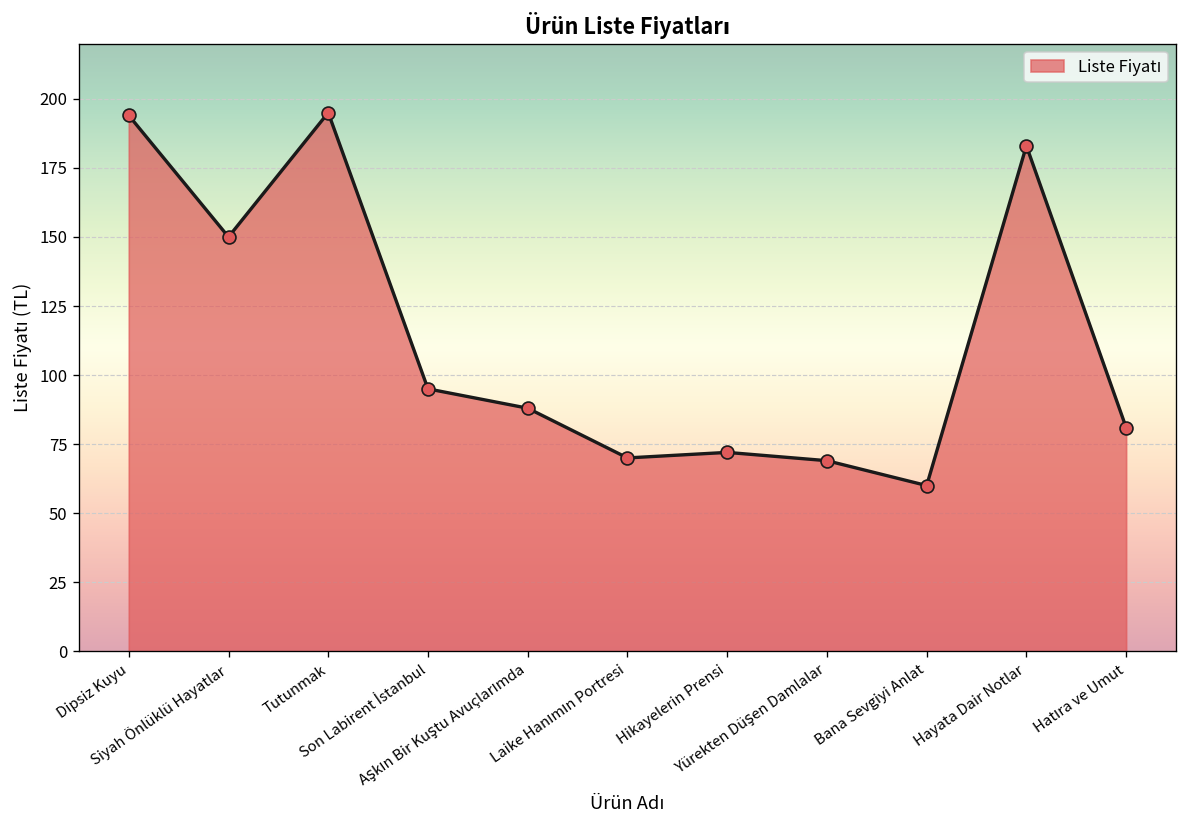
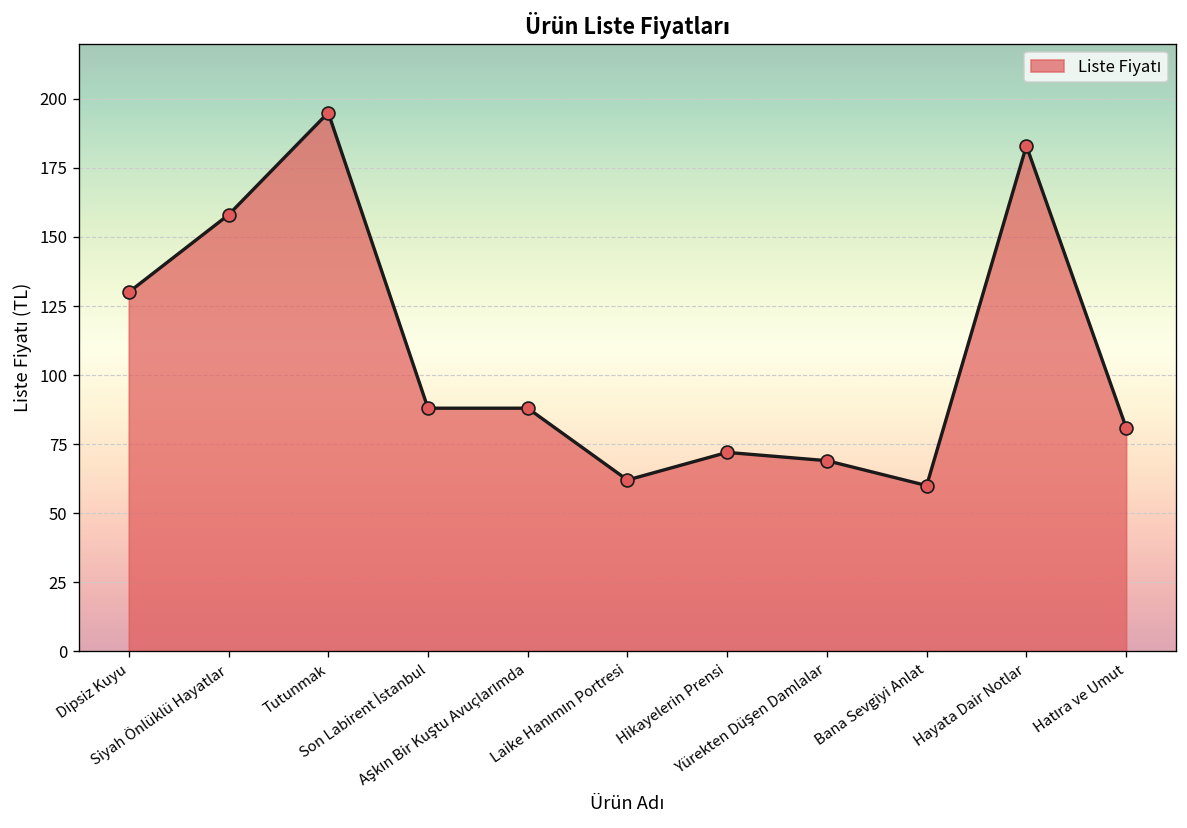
  {
-   "Dipsiz Kuyu": 194,
-   "Siyah Önlüklü Hayatlar": 150,
+   "Dipsiz Kuyu": 130,
+   "Siyah Önlüklü Hayatlar": 158,
    "Tutunmak": 195,
-   "Son Labirent İstanbul": 95,
+   "Son Labirent İstanbul": 88,
    "Aşkın Bir Kuştu Avuçlarımda": 88,
-   "Laike Hanımın Portresi": 70,
+   "Laike Hanımın Portresi": 62,
    "Hikayelerin Prensi": 72,
    "Yürekten Düşen Damlalar": 69,
    "Bana Sevgiyi Anlat": 60,
    "Hayata Dair Notlar": 183,
    "Hatıra ve Umut": 81
  }
